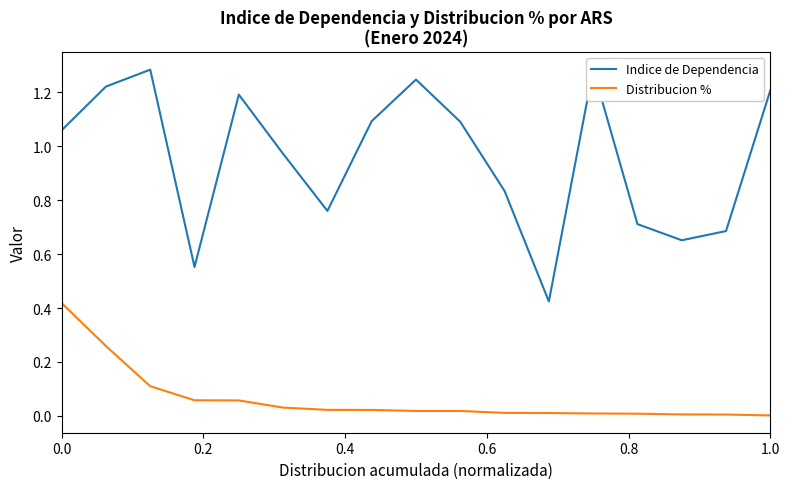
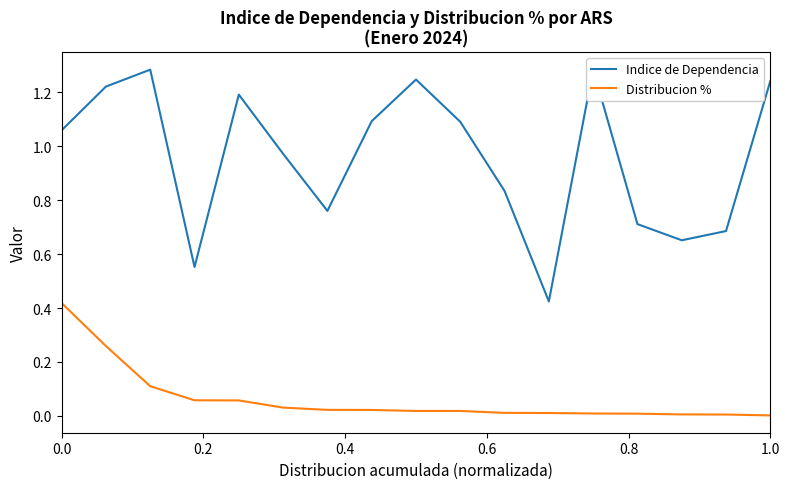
  {
    "Indice de Dependencia": {
      "0.0": 1.06,
-     "1.0": 1.21
+     "1.0": 1.24
    },
    "Distribucion %": {
      "0.0": 0.42,
      "1.0": 0.00
    }
  }
